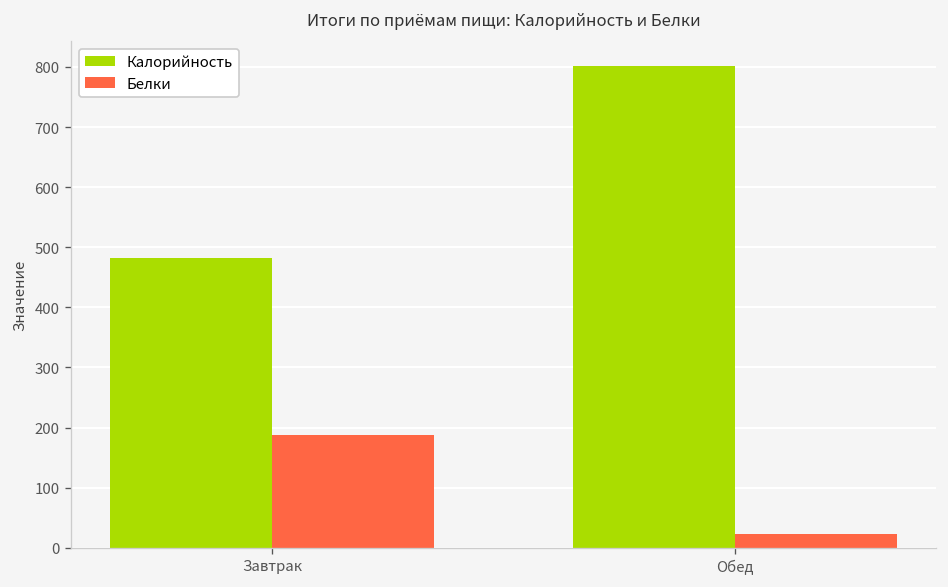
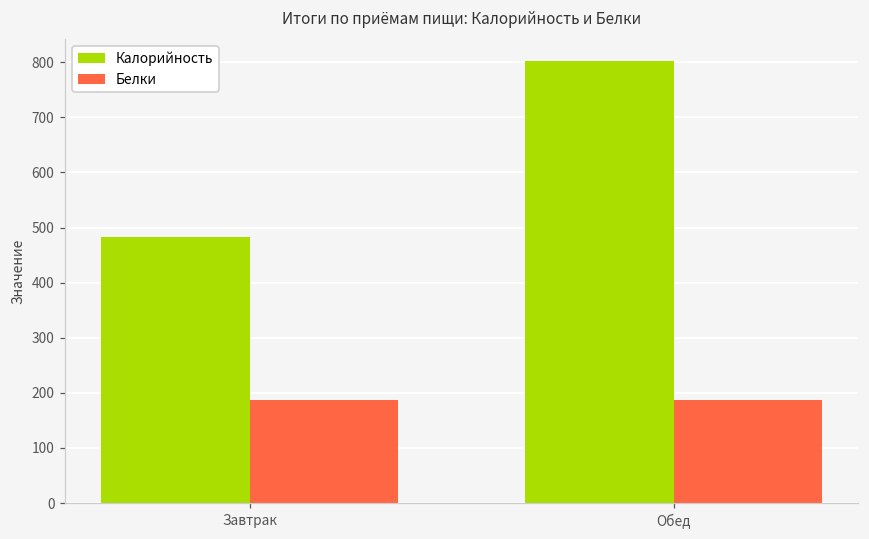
  {
    "Калорийность": {
      "Завтрак": 480,
      "Обед": 800
    },
    "Белки": {
      "Завтрак": 190,
-     "Обед": 20
+     "Обед": 190
    }
  }
